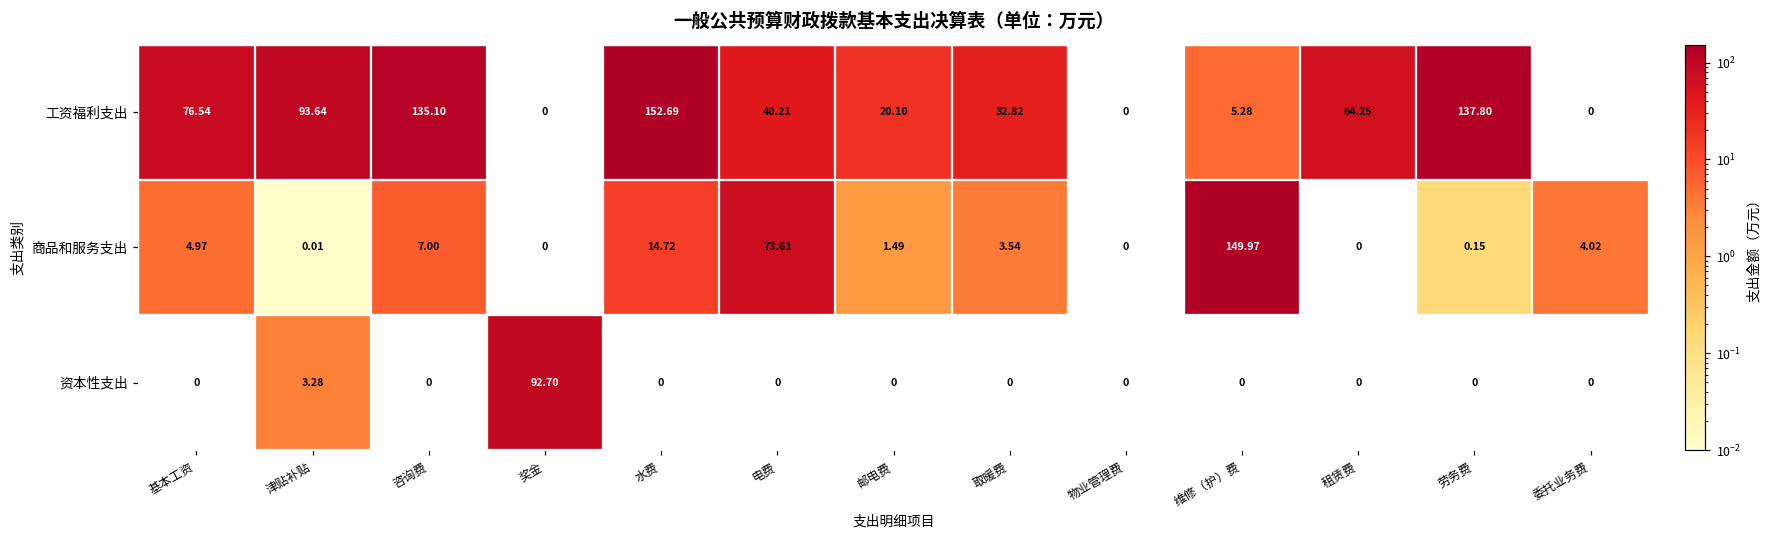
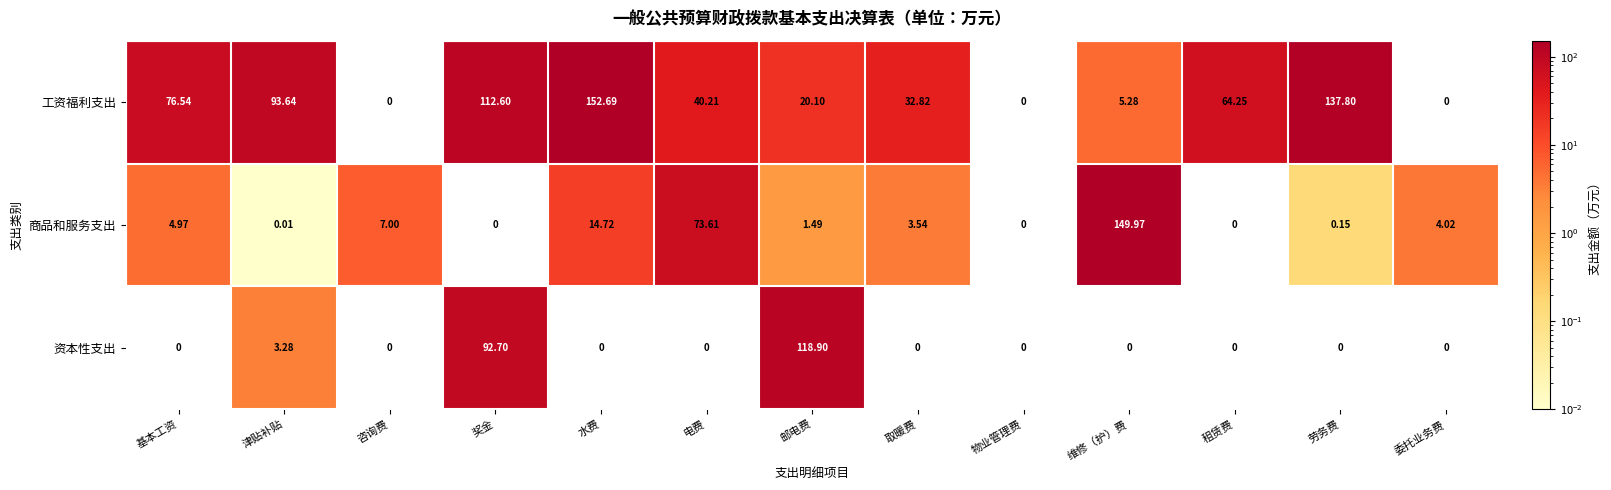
  {
    "工资福利支出": {
      "基本工资": 76.54,
      "津贴补贴": 93.64,
-     "咨询费": 135.10,
-     "奖金": 0,
+     "咨询费": 0,
+     "奖金": 112.60,
      "水费": 152.69,
      "电费": 40.21,
      "邮电费": 20.10,
      "取暖费": 32.82,
      "物业管理费": 0,
      "维修（护）费": 5.28,
      "租赁费": 64.25,
      "劳务费": 137.80,
      "委托业务费": 0
    },
    "商品和服务支出": {
      "基本工资": 4.97,
      "津贴补贴": 0.01,
      "咨询费": 7.00,
      "奖金": 0,
      "水费": 14.72,
      "电费": 73.61,
      "邮电费": 1.49,
      "取暖费": 3.54,
      "物业管理费": 0,
      "维修（护）费": 149.97,
      "租赁费": 0,
      "劳务费": 0.15,
      "委托业务费": 4.02
    },
    "资本性支出": {
      "基本工资": 0,
      "津贴补贴": 3.28,
      "咨询费": 0,
      "奖金": 92.70,
      "水费": 0,
      "电费": 0,
-     "邮电费": 0,
+     "邮电费": 118.90,
      "取暖费": 0,
      "物业管理费": 0,
      "维修（护）费": 0,
      "租赁费": 0,
      "劳务费": 0,
      "委托业务费": 0
    }
  }
